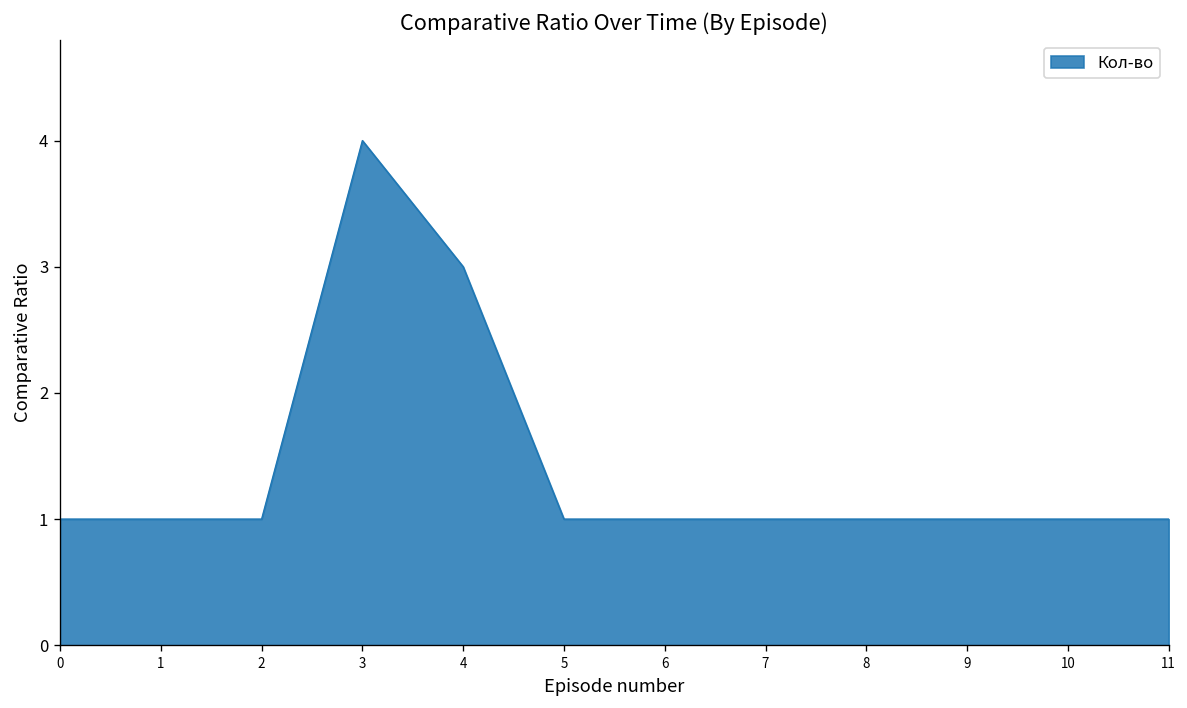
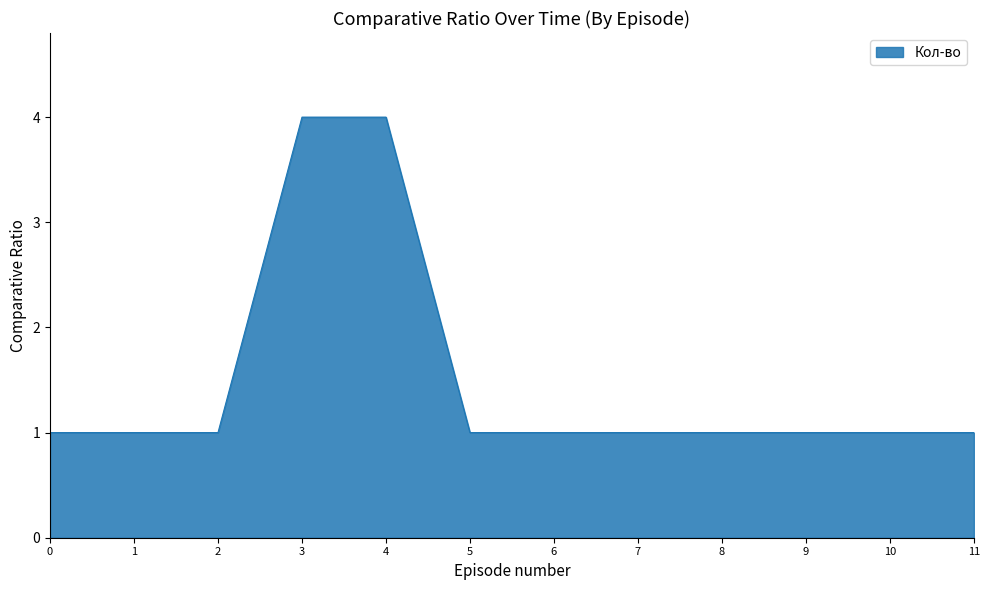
  {
    "0": 1,
    "1": 1,
    "2": 1,
    "3": 4,
-   "4": 3,
+   "4": 4,
    "5": 1,
    "6": 1,
    "7": 1,
    "8": 1,
    "9": 1,
    "10": 1,
    "11": 1
  }
